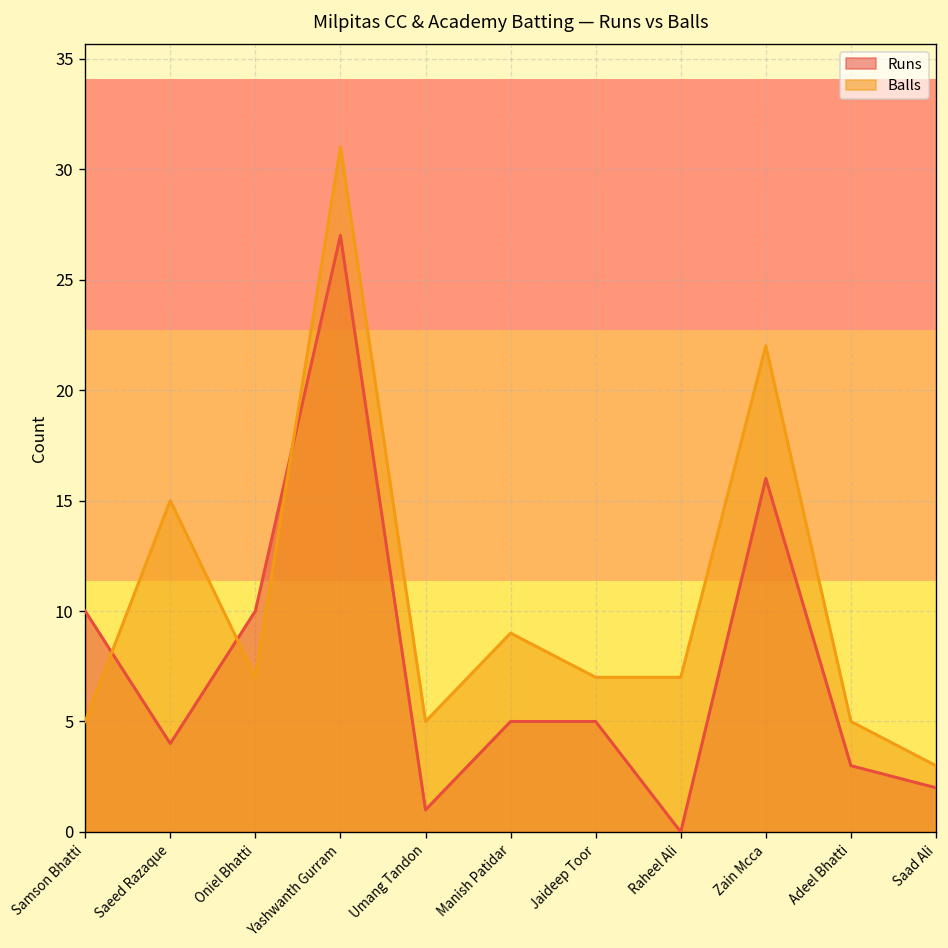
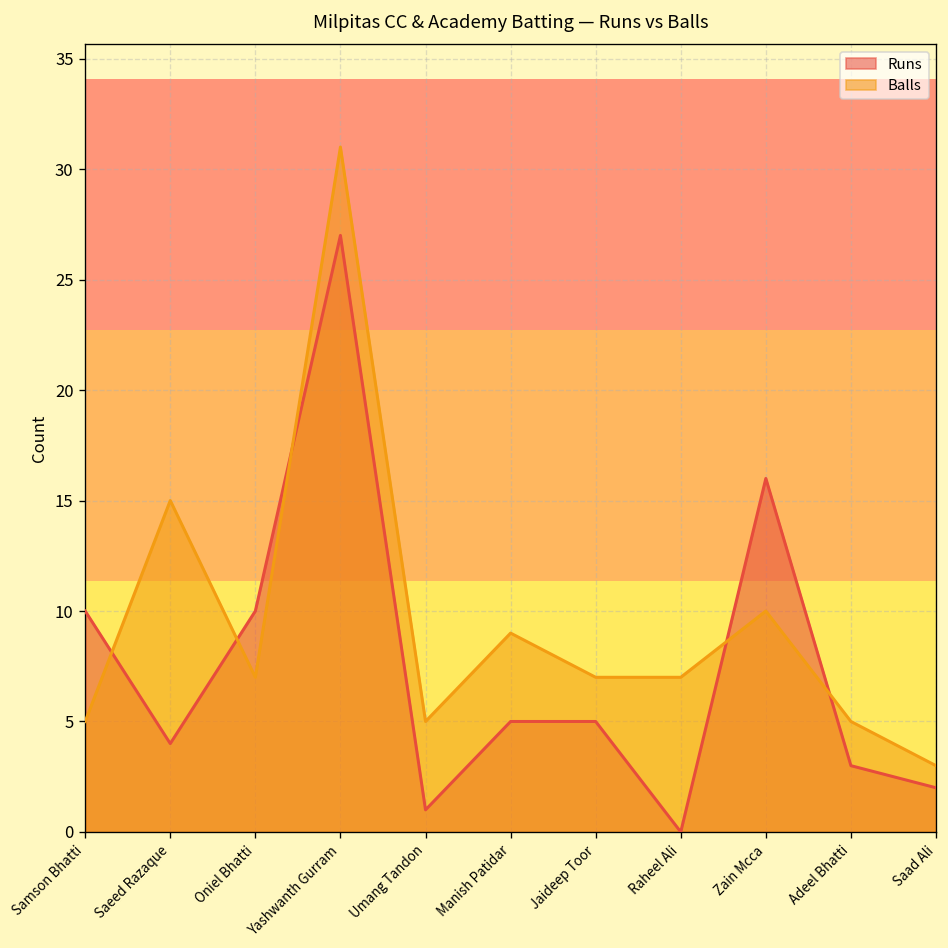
  {
    "Runs": {
      "Samson Bhatti": 10,
      "Saeed Razaque": 4,
      "Oniel Bhatti": 10,
      "Yashwanth Gurram": 27,
      "Umang Tandon": 1,
      "Manish Patidar": 5,
      "Jaideep Toor": 5,
      "Raheel Ali": 0,
      "Zain Mcca": 16,
      "Adeel Bhatti": 3,
      "Saad Ali": 2
    },
    "Balls": {
      "Samson Bhatti": 5,
      "Saeed Razaque": 15,
      "Oniel Bhatti": 7,
      "Yashwanth Gurram": 31,
      "Umang Tandon": 5,
      "Manish Patidar": 9,
      "Jaideep Toor": 7,
      "Raheel Ali": 7,
-     "Zain Mcca": 22,
+     "Zain Mcca": 10,
      "Adeel Bhatti": 5,
      "Saad Ali": 3
    }
  }
